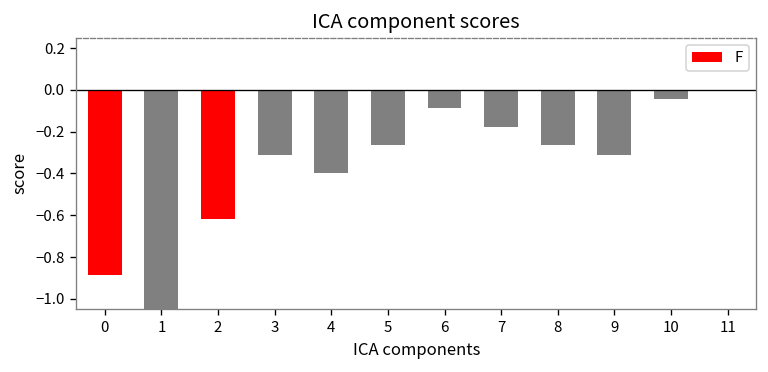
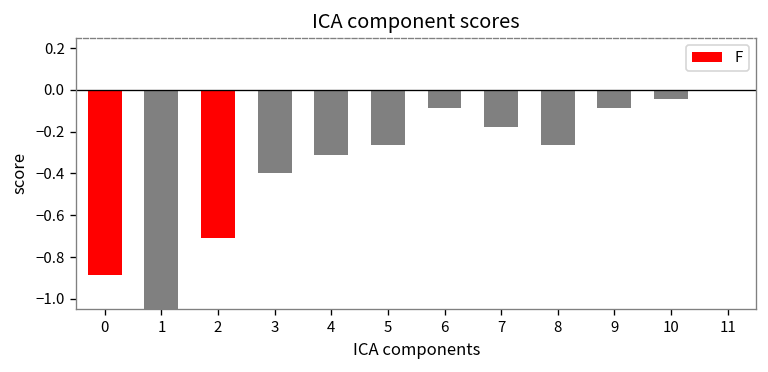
  {
    "0": -0.88,
-   "2": -0.62,
-   "3": -0.31,
-   "4": -0.40,
+   "2": -0.71,
+   "3": -0.40,
+   "4": -0.31,
    "5": -0.27,
    "6": -0.09,
    "7": -0.18,
    "8": -0.27,
-   "9": -0.31,
+   "9": -0.09,
    "10": -0.04,
    "11": 0.00
  }
